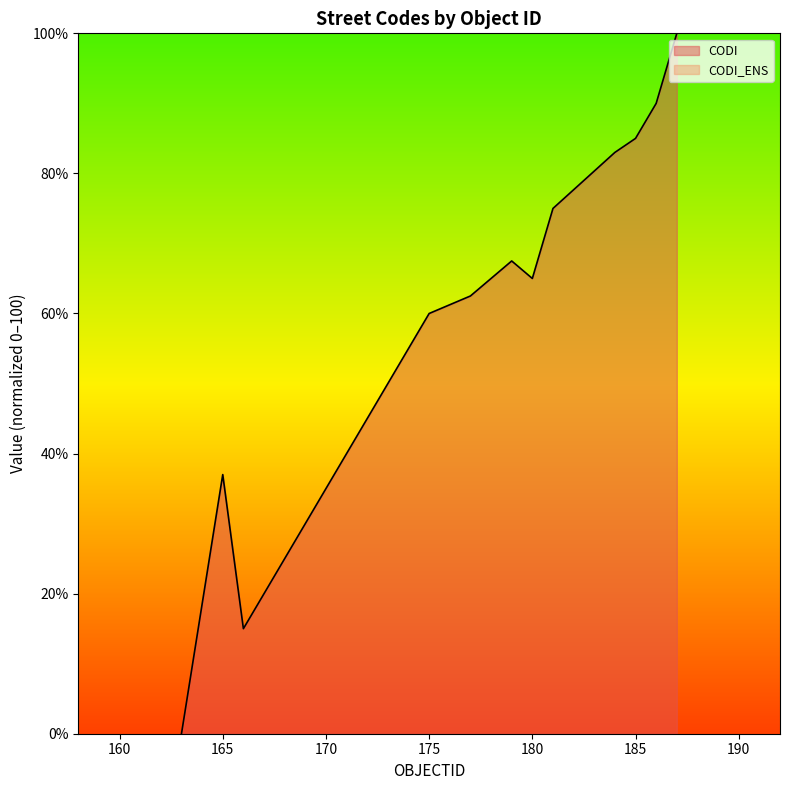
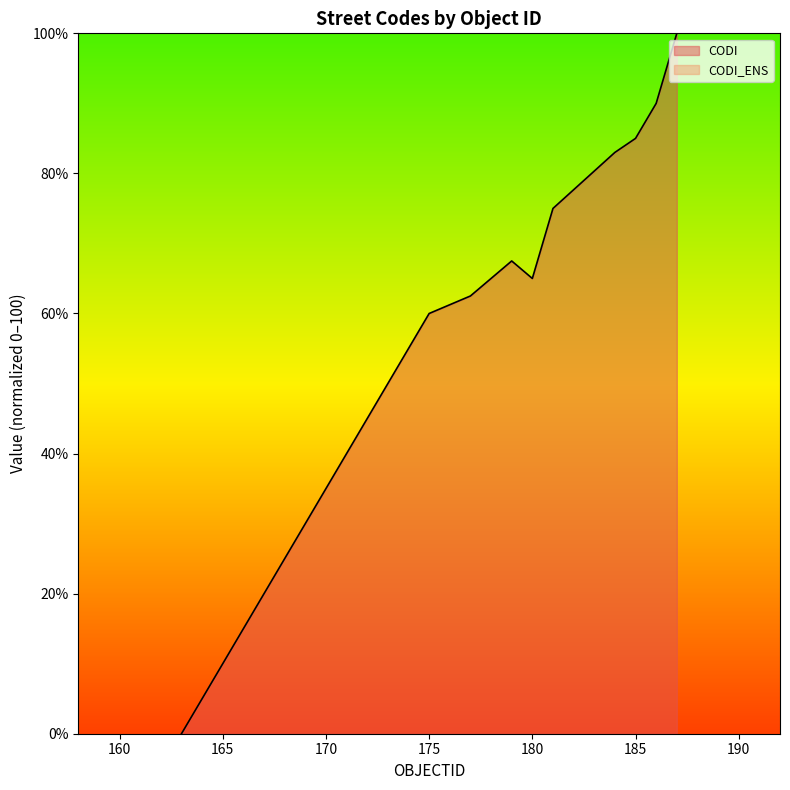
  {
-   "165": "37%",
+   "165": "10%",
    "175": "60%",
    "180": "65%",
    "185": "85%"
  }
